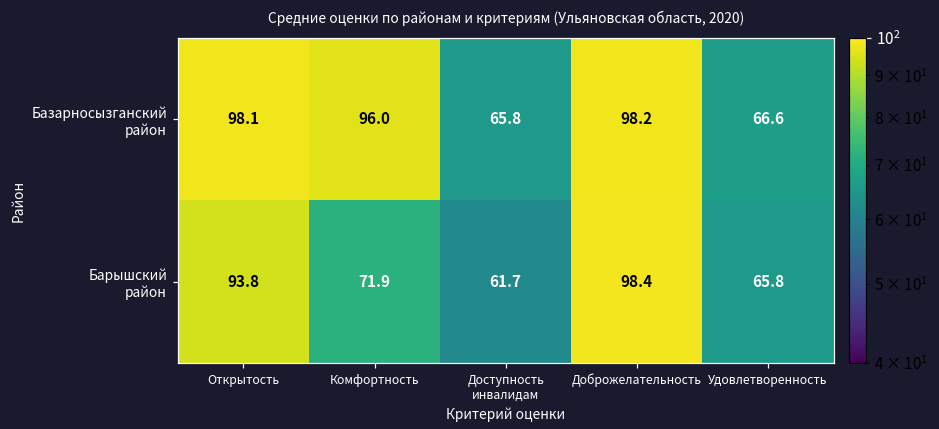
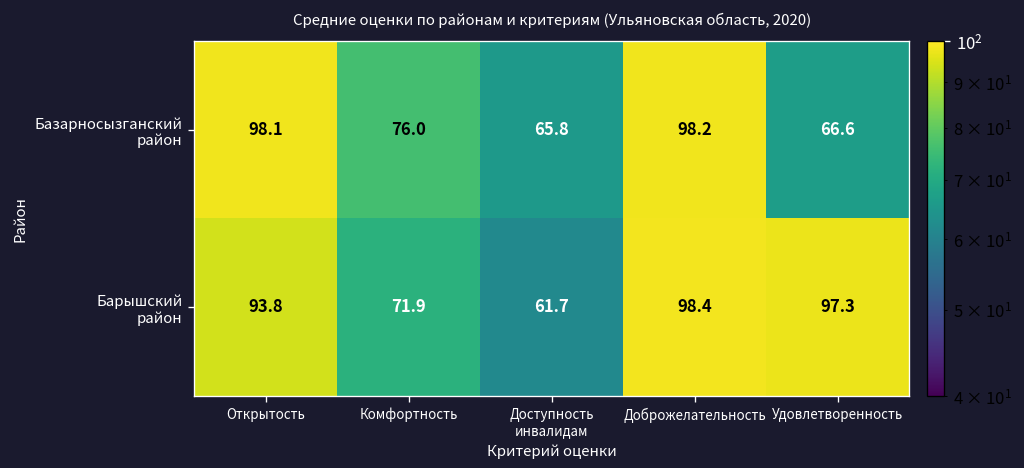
  {
    "Базарносызганский район": {
      "Открытость": 98.1,
-     "Комфортность": 96.0,
+     "Комфортность": 76.0,
      "Доступность инвалидам": 65.8,
      "Доброжелательность": 98.2,
      "Удовлетворенность": 66.6
    },
    "Барышский район": {
      "Открытость": 93.8,
      "Комфортность": 71.9,
      "Доступность инвалидам": 61.7,
      "Доброжелательность": 98.4,
-     "Удовлетворенность": 65.8
+     "Удовлетворенность": 97.3
    }
  }
